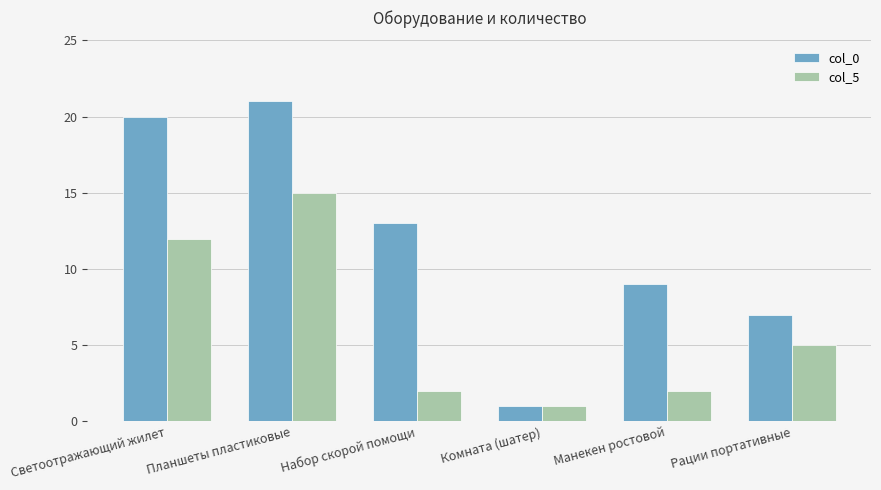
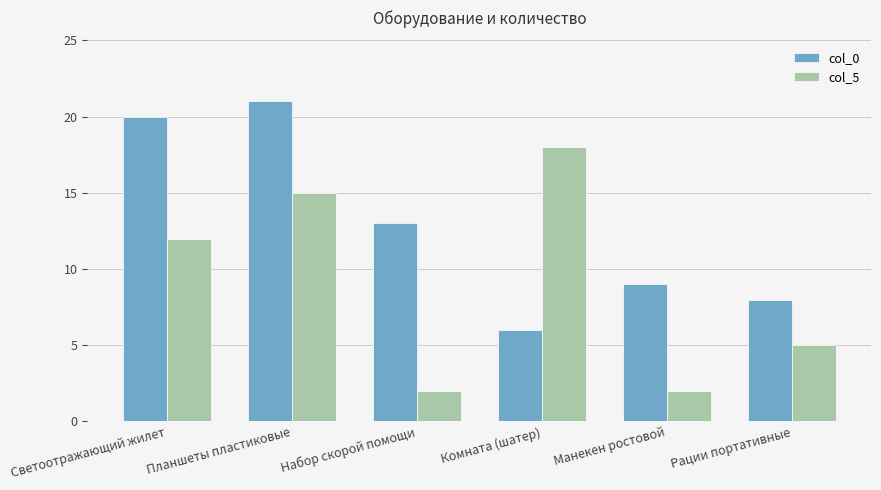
  {
    "col_0": {
      "Светоотражающий жилет": 20,
      "Планшеты пластиковые": 21,
      "Набор скорой помощи": 13,
-     "Комната (шатер)": 1,
+     "Комната (шатер)": 6,
      "Манекен ростовой": 9,
-     "Рации портативные": 7
+     "Рации портативные": 8
    },
    "col_5": {
      "Светоотражающий жилет": 12,
      "Планшеты пластиковые": 15,
      "Набор скорой помощи": 2,
-     "Комната (шатер)": 1,
+     "Комната (шатер)": 18,
      "Манекен ростовой": 2,
      "Рации портативные": 5
    }
  }
